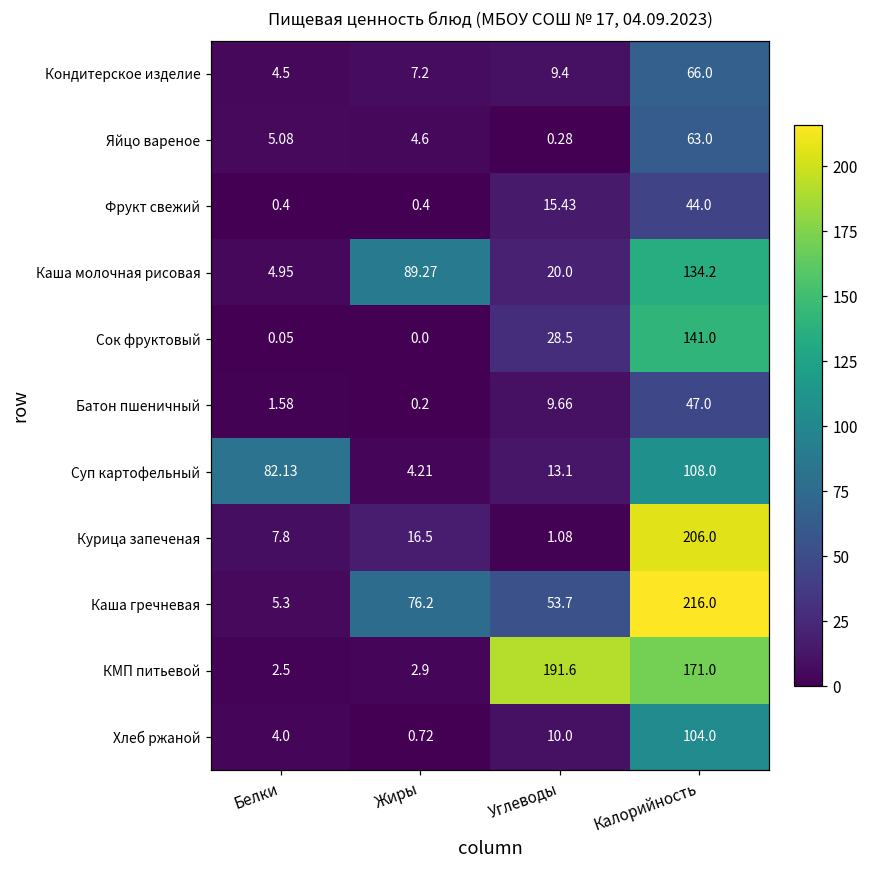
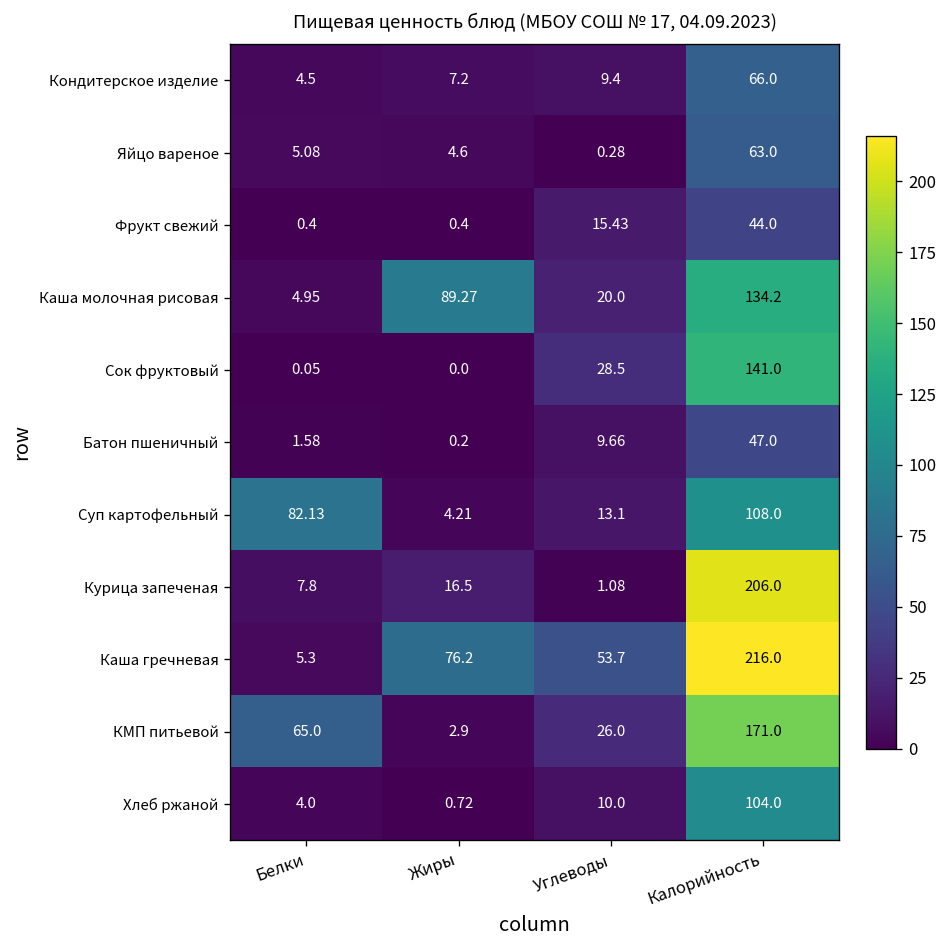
  {
    "Кондитерское изделие": {
      "Белки": 4.5,
      "Жиры": 7.2,
      "Углеводы": 9.4,
      "Калорийность": 66.0
    },
    "Яйцо вареное": {
      "Белки": 5.08,
      "Жиры": 4.6,
      "Углеводы": 0.28,
      "Калорийность": 63.0
    },
    "Фрукт свежий": {
      "Белки": 0.4,
      "Жиры": 0.4,
      "Углеводы": 15.43,
      "Калорийность": 44.0
    },
    "Каша молочная рисовая": {
      "Белки": 4.95,
      "Жиры": 89.27,
      "Углеводы": 20.0,
      "Калорийность": 134.2
    },
    "Сок фруктовый": {
      "Белки": 0.05,
      "Жиры": 0.0,
      "Углеводы": 28.5,
      "Калорийность": 141.0
    },
    "Батон пшеничный": {
      "Белки": 1.58,
      "Жиры": 0.2,
      "Углеводы": 9.66,
      "Калорийность": 47.0
    },
    "Суп картофельный": {
      "Белки": 82.13,
      "Жиры": 4.21,
      "Углеводы": 13.1,
      "Калорийность": 108.0
    },
    "Курица запеченая": {
      "Белки": 7.8,
      "Жиры": 16.5,
      "Углеводы": 1.08,
      "Калорийность": 206.0
    },
    "Каша гречневая": {
      "Белки": 5.3,
      "Жиры": 76.2,
      "Углеводы": 53.7,
      "Калорийность": 216.0
    },
    "КМП питьевой": {
-     "Белки": 2.5,
+     "Белки": 65.0,
      "Жиры": 2.9,
-     "Углеводы": 191.6,
+     "Углеводы": 26.0,
      "Калорийность": 171.0
    },
    "Хлеб ржаной": {
      "Белки": 4.0,
      "Жиры": 0.72,
      "Углеводы": 10.0,
      "Калорийность": 104.0
    }
  }
